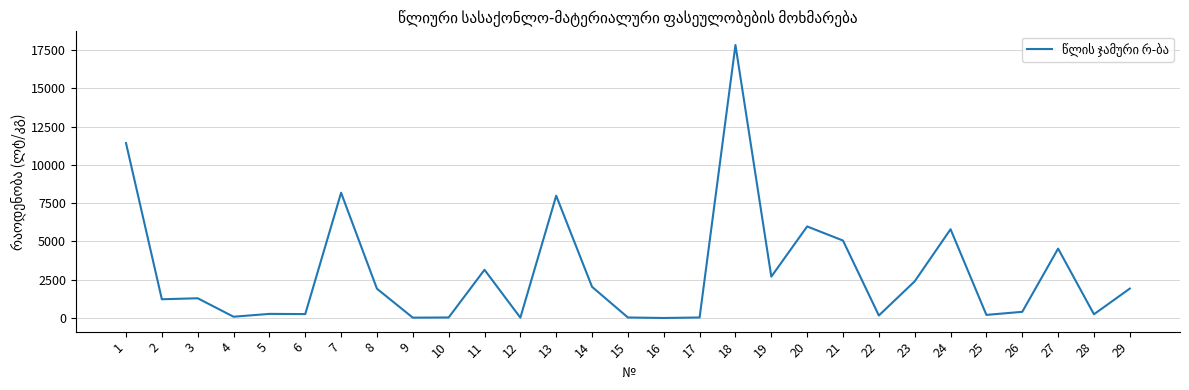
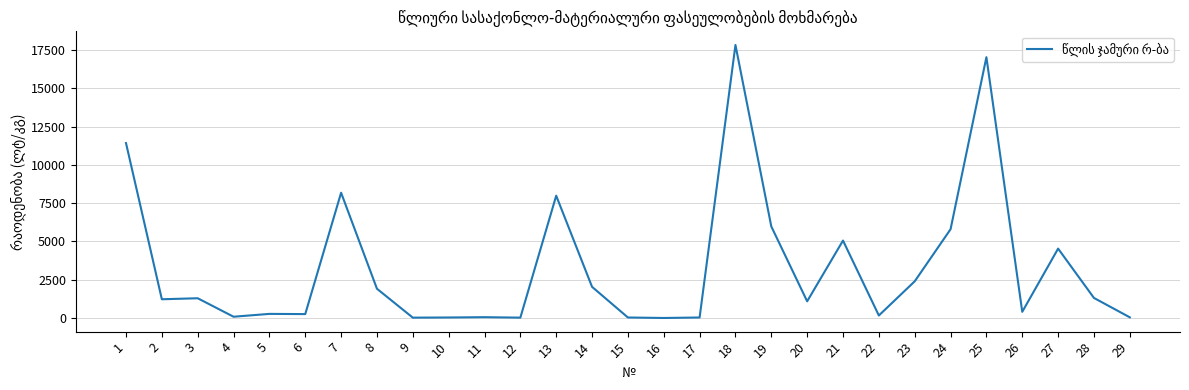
  {
    "1": 11400,
    "2": 1200,
    "3": 1300,
    "4": 100,
    "5": 300,
    "6": 300,
    "7": 8200,
    "8": 1900,
    "9": 0,
    "10": 0,
-   "11": 3200,
+   "11": 100,
    "12": 0,
    "13": 8000,
    "14": 2000,
    "15": 0,
    "16": 0,
    "17": 0,
    "18": 17800,
-   "19": 2700,
-   "20": 6000,
+   "19": 6000,
+   "20": 1100,
    "21": 5100,
    "22": 200,
    "23": 2400,
    "24": 5800,
-   "25": 200,
+   "25": 17000,
    "26": 400,
    "27": 4500,
-   "28": 300,
-   "29": 1900
+   "28": 1300,
+   "29": 100
  }
